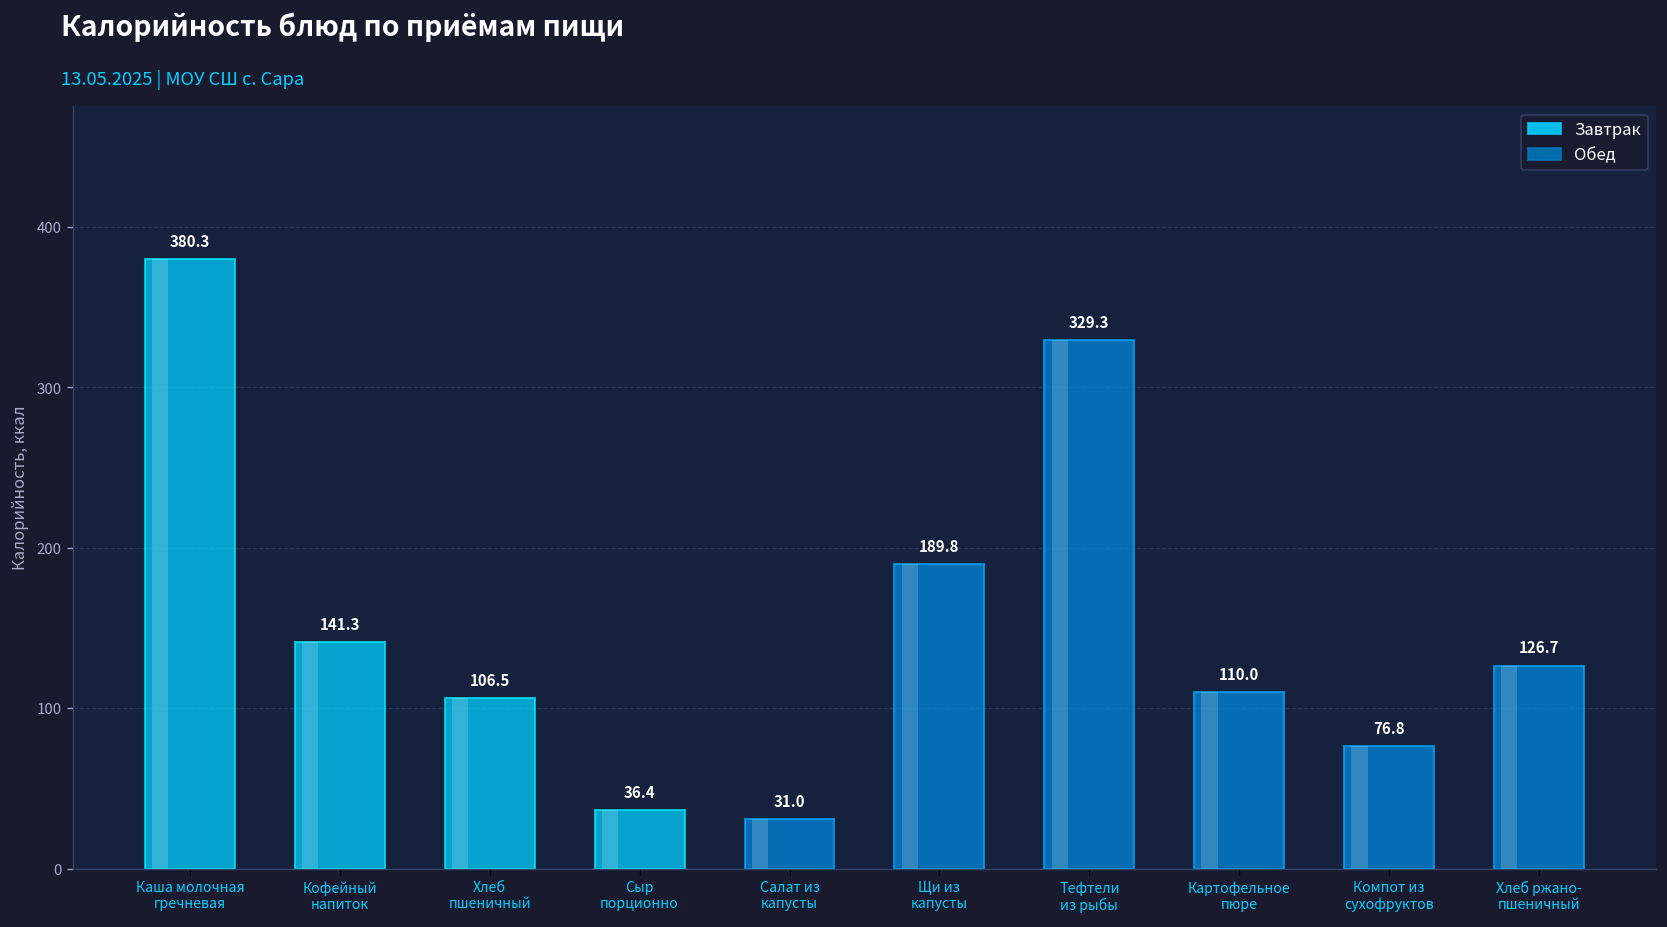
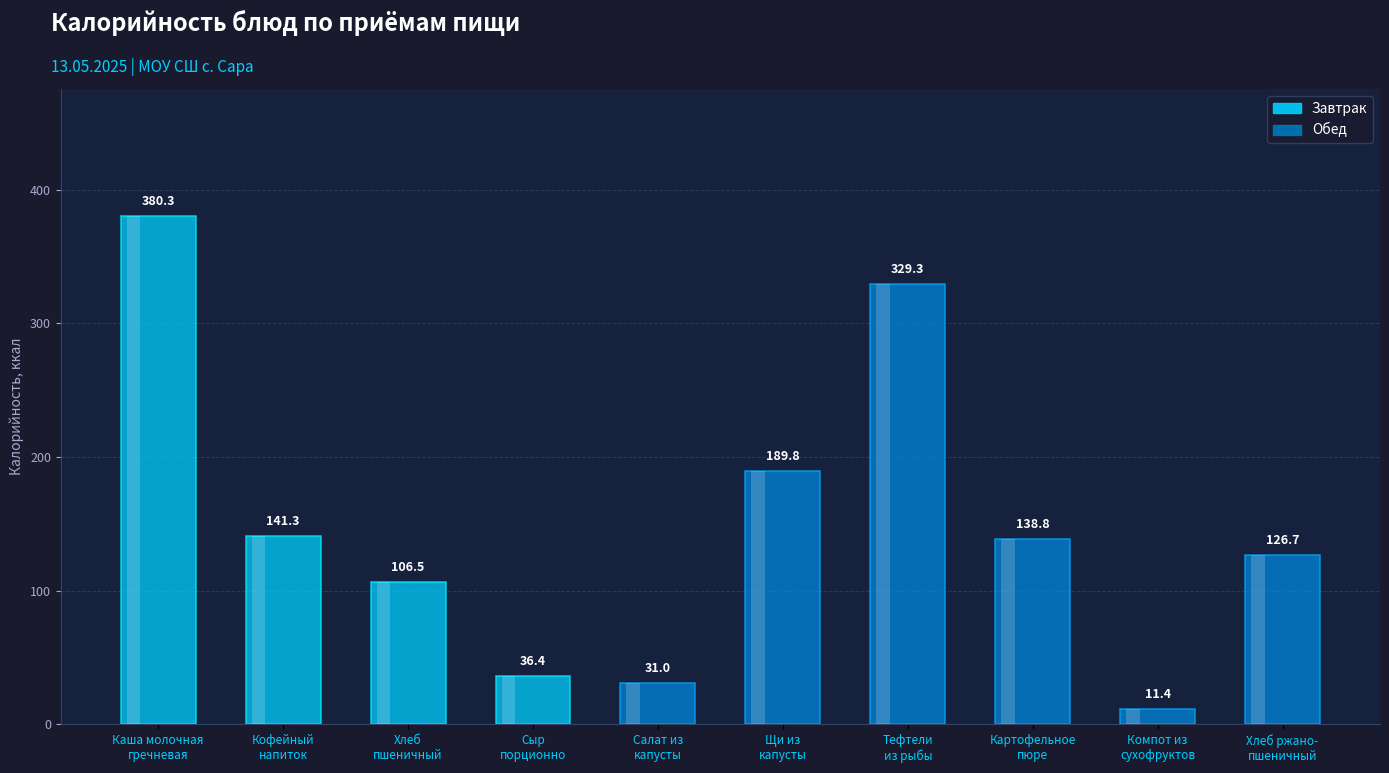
  {
    "Каша молочная гречневая": 380.3,
    "Кофейный напиток": 141.3,
    "Хлеб пшеничный": 106.5,
    "Сыр порционно": 36.4,
    "Салат из капусты": 31.0,
    "Щи из капусты": 189.8,
    "Тефтели из рыбы": 329.3,
-   "Картофельное пюре": 110.0,
-   "Компот из сухофруктов": 76.8,
+   "Картофельное пюре": 138.8,
+   "Компот из сухофруктов": 11.4,
    "Хлеб ржано- пшеничный": 126.7
  }
